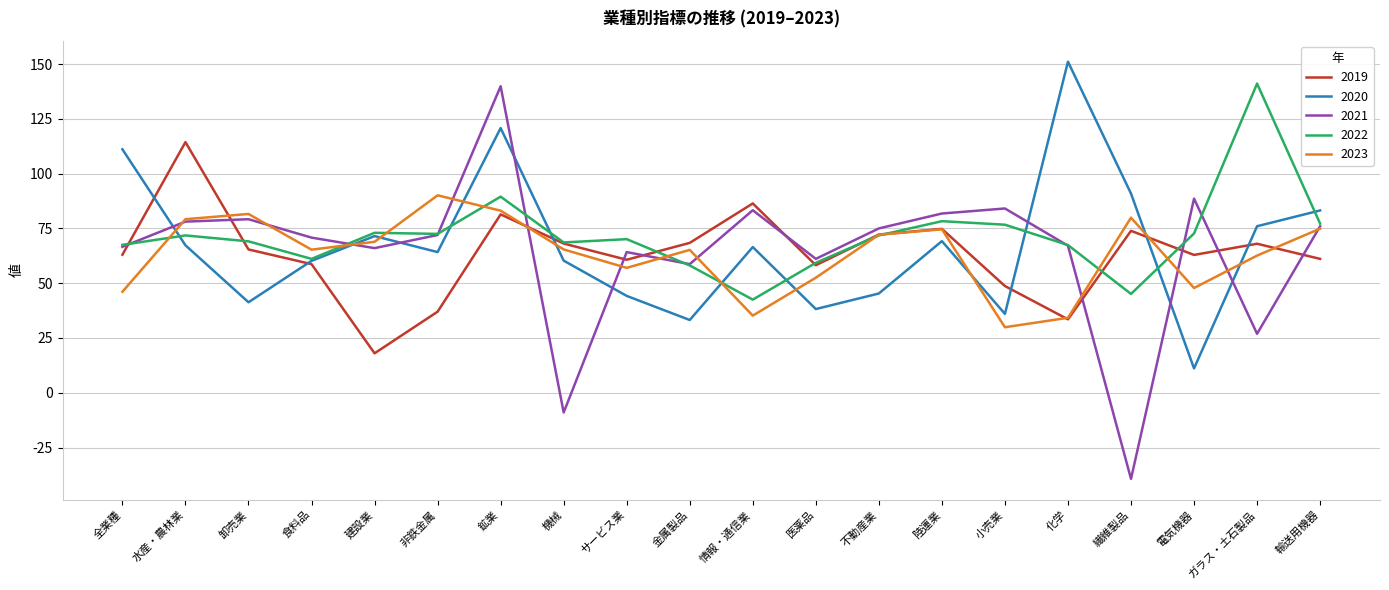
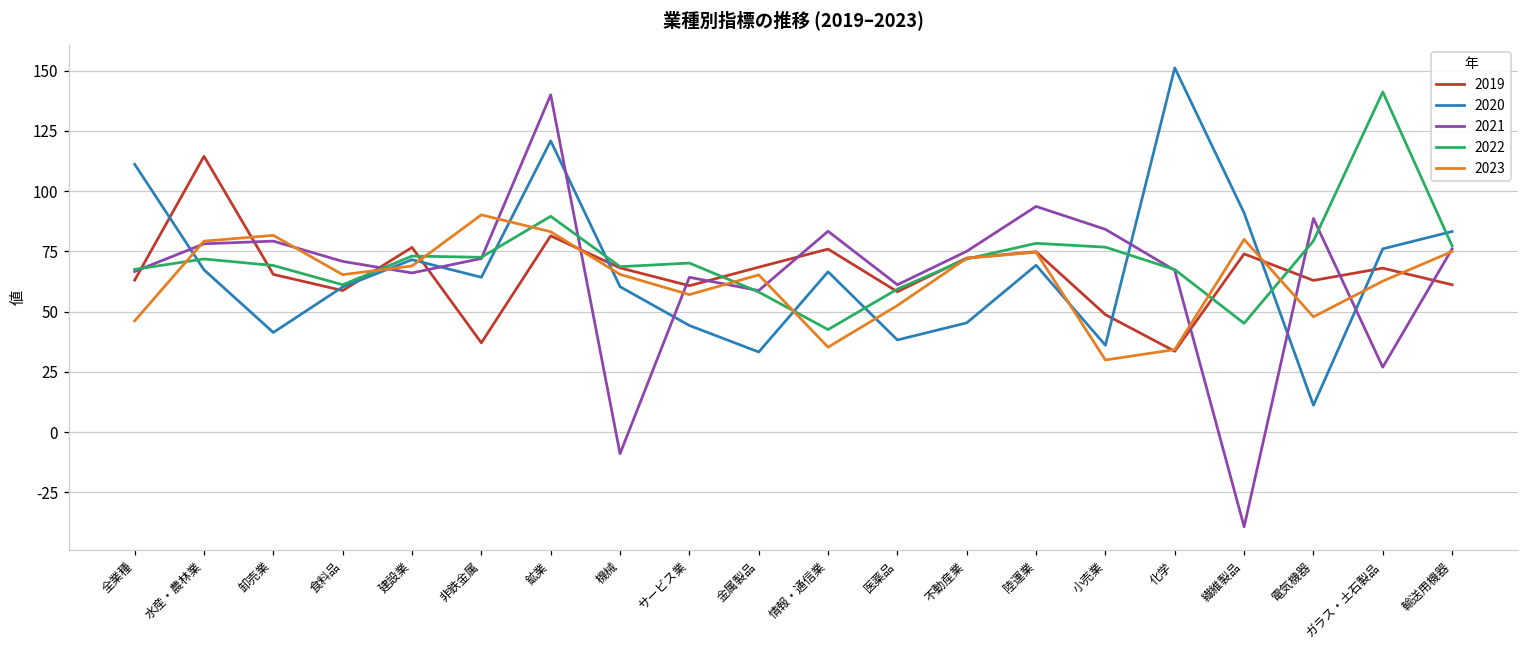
  {
    "2019": {
      "全業種": 63,
      "水産・農林業": 114,
      "卸売業": 65,
      "食料品": 59,
-     "建設業": 18,
+     "建設業": 77,
      "非鉄金属": 37,
      "鉱業": 81,
      "サービス業": 61,
      "金属製品": 68,
-     "情報・通信業": 86,
+     "情報・通信業": 76,
      "小売業": 49,
      "繊維製品": 74,
      "電気機器": 63,
      "ガラス・土石製品": 68,
      "輸送用機器": 61
    },
    "2020": {
      "全業種": 111,
      "水産・農林業": 67,
      "卸売業": 41,
      "建設業": 72,
      "非鉄金属": 64,
      "鉱業": 121,
      "機械": 60,
      "サービス業": 44,
      "金属製品": 33,
      "情報・通信業": 67,
      "医薬品": 38,
      "不動産業": 45,
      "陸運業": 69,
      "小売業": 36,
      "化学": 151,
      "繊維製品": 91,
      "電気機器": 11,
      "ガラス・土石製品": 76,
      "輸送用機器": 83
    },
    "2021": {
      "卸売業": 79,
      "食料品": 71,
      "建設業": 66,
      "鉱業": 140,
      "機械": -9,
      "サービス業": 64,
      "情報・通信業": 83,
      "医薬品": 61,
      "不動産業": 75,
-     "陸運業": 82,
+     "陸運業": 94,
      "小売業": 84,
      "繊維製品": -39,
      "電気機器": 89,
      "ガラス・土石製品": 27
    },
    "2022": {
      "水産・農林業": 72,
      "卸売業": 69,
      "建設業": 73,
      "鉱業": 90,
      "サービス業": 70,
      "情報・通信業": 43,
      "陸運業": 78,
      "小売業": 77,
      "繊維製品": 45,
-     "電気機器": 73,
+     "電気機器": 79,
      "ガラス・土石製品": 141,
      "輸送用機器": 77
    },
    "2023": {
      "全業種": 46,
      "卸売業": 82,
      "食料品": 65,
      "建設業": 69,
      "非鉄金属": 90,
      "鉱業": 83,
      "機械": 65,
      "サービス業": 57,
      "金属製品": 65,
      "情報・通信業": 35,
      "医薬品": 53,
      "小売業": 30,
      "繊維製品": 80,
      "電気機器": 48,
      "ガラス・土石製品": 63
    }
  }
